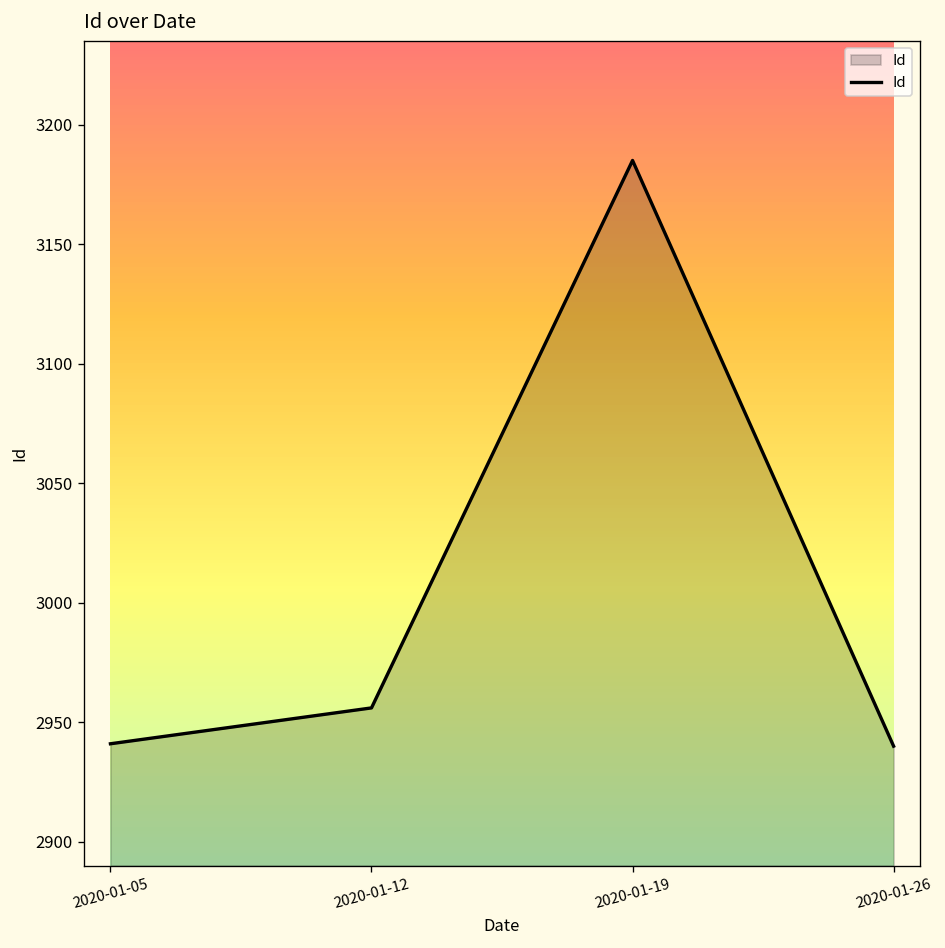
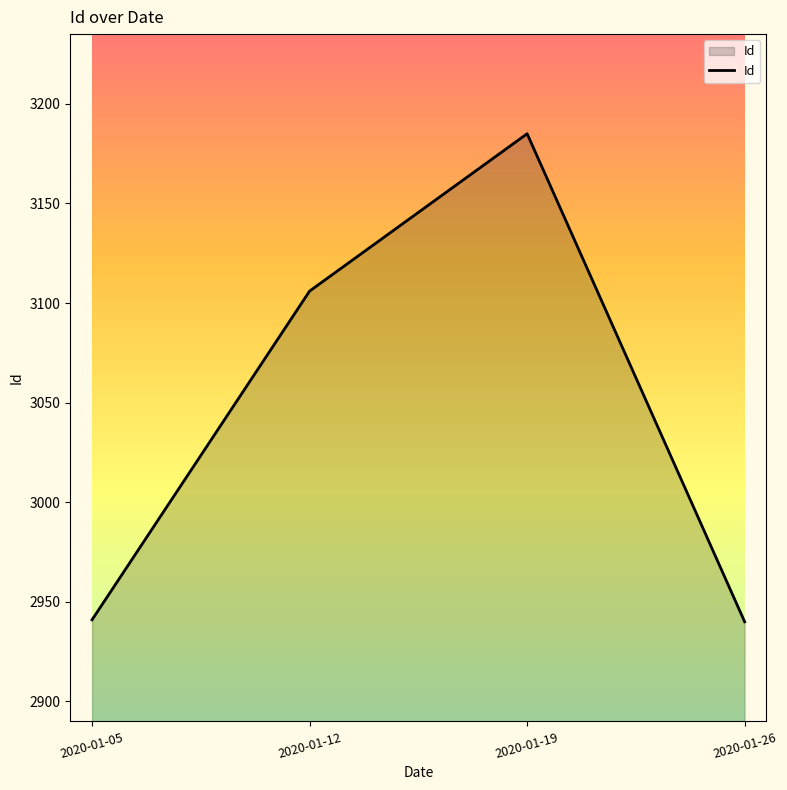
  {
    "2020-01-05": 2941,
-   "2020-01-12": 2956,
+   "2020-01-12": 3106,
    "2020-01-19": 3185,
    "2020-01-26": 2940
  }
